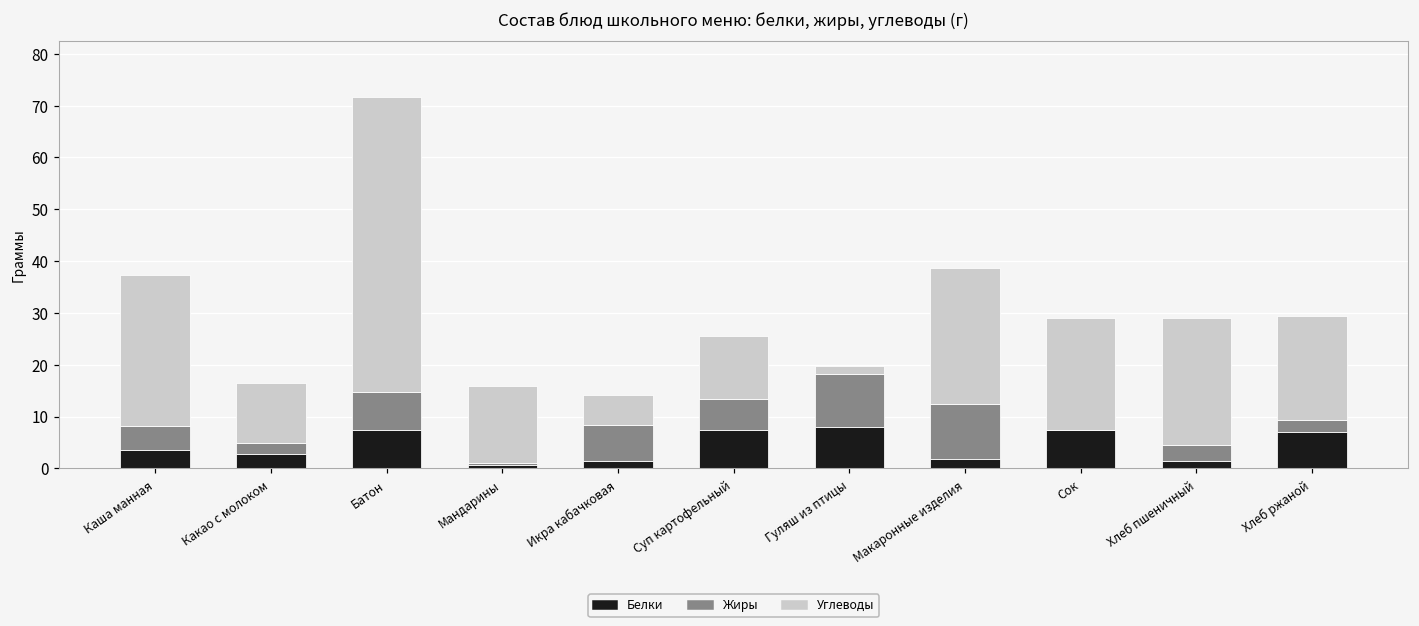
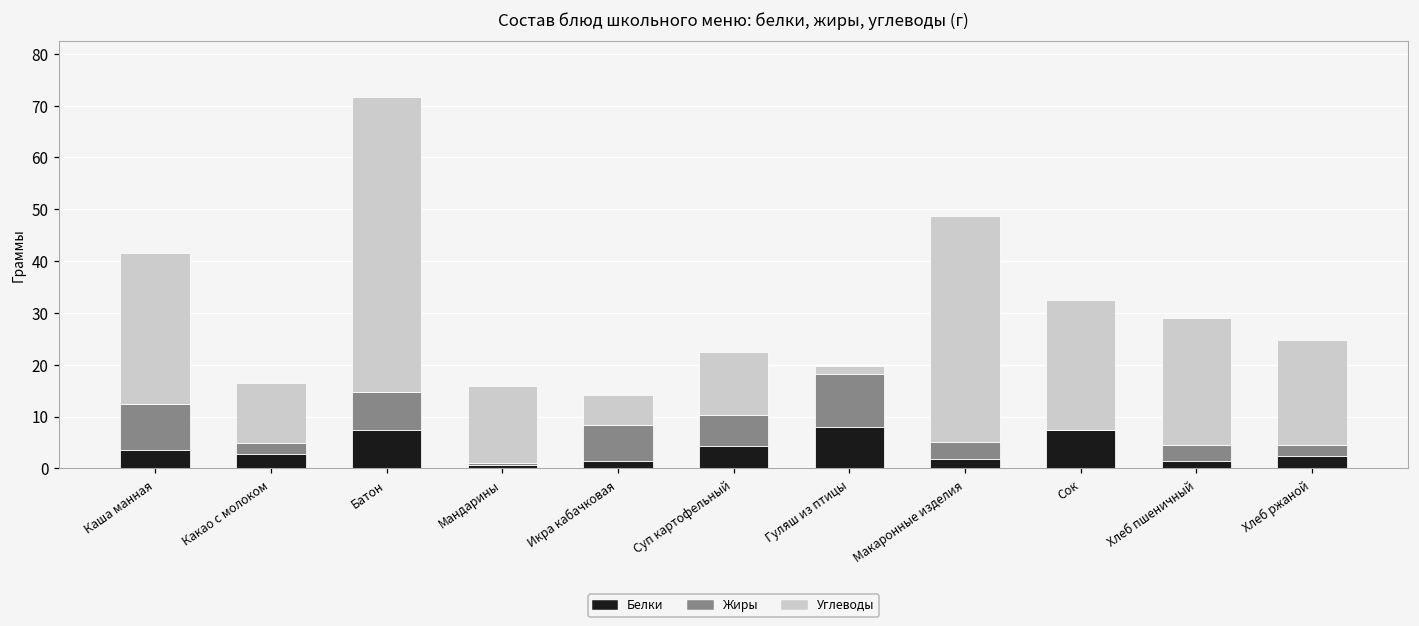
  {
    "Белки": {
      "Каша манная": 4,
      "Какао с молоком": 3,
      "Батон": 7,
      "Мандарины": 1,
      "Икра кабачковая": 1,
-     "Суп картофельный": 7,
+     "Суп картофельный": 4,
      "Гуляш из птицы": 8,
      "Макаронные изделия": 2,
      "Сок": 7,
      "Хлеб пшеничный": 1,
-     "Хлеб ржаной": 7
+     "Хлеб ржаной": 2
    },
    "Жиры": {
-     "Каша манная": 4,
+     "Каша манная": 9,
      "Какао с молоком": 2,
      "Батон": 7,
      "Икра кабачковая": 7,
      "Суп картофельный": 6,
      "Гуляш из птицы": 10,
-     "Макаронные изделия": 11,
+     "Макаронные изделия": 3,
      "Хлеб пшеничный": 3,
      "Хлеб ржаной": 2
    },
    "Углеводы": {
      "Каша манная": 29,
      "Какао с молоком": 12,
      "Батон": 57,
      "Мандарины": 15,
      "Икра кабачковая": 6,
      "Суп картофельный": 12,
      "Гуляш из птицы": 2,
-     "Макаронные изделия": 26,
-     "Сок": 22,
+     "Макаронные изделия": 44,
+     "Сок": 25,
      "Хлеб пшеничный": 25,
      "Хлеб ржаной": 20
    }
  }
